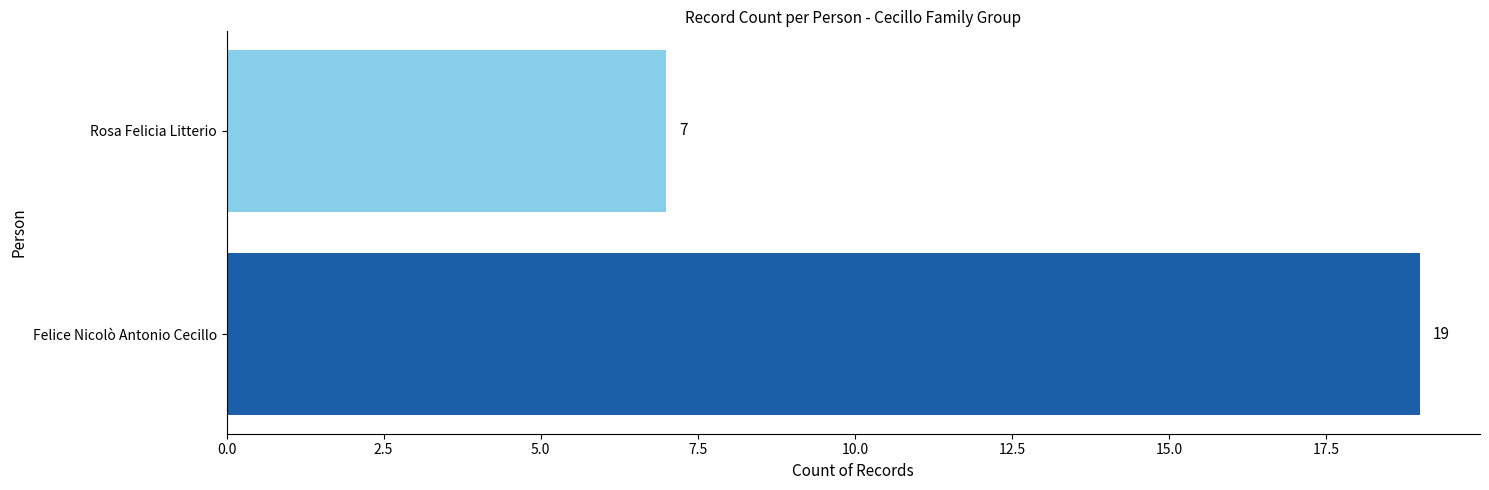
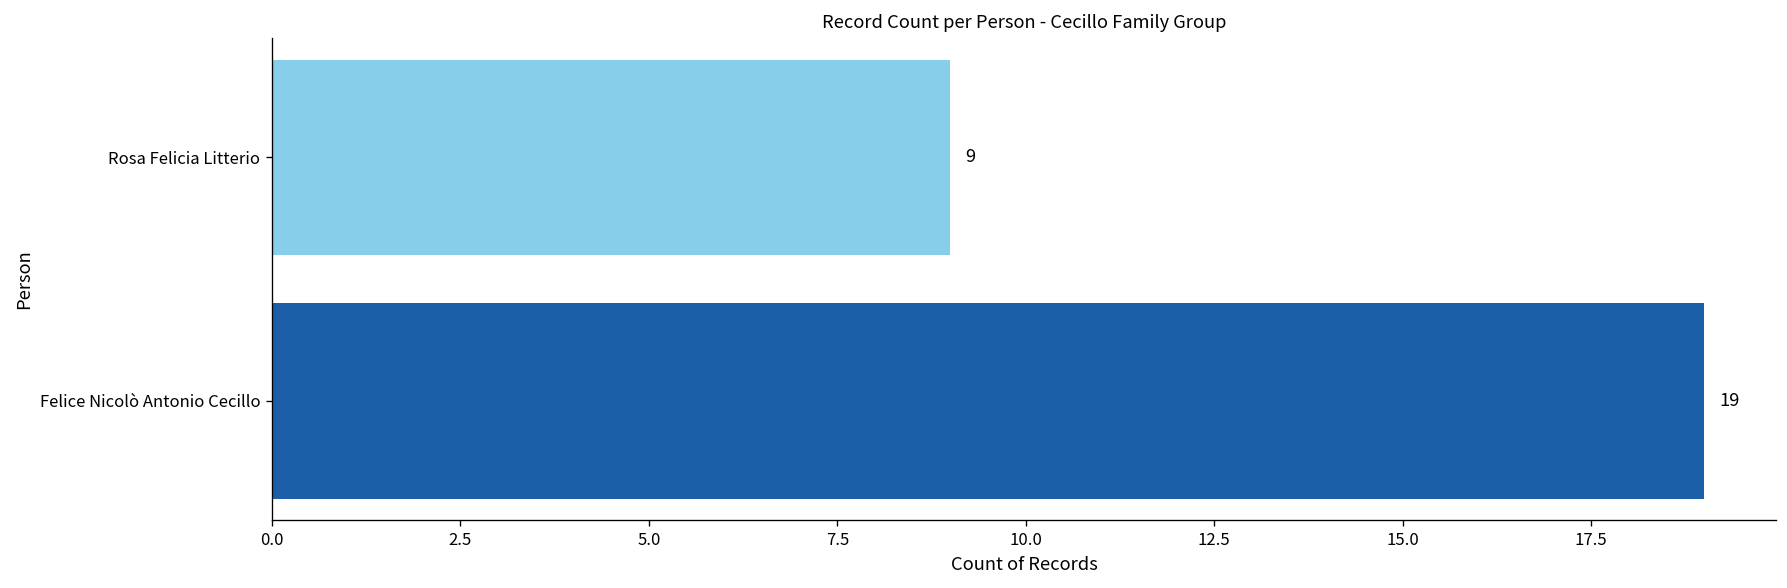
  {
-   "Rosa Felicia Litterio": 7,
+   "Rosa Felicia Litterio": 9,
    "Felice Nicolò Antonio Cecillo": 19
  }
